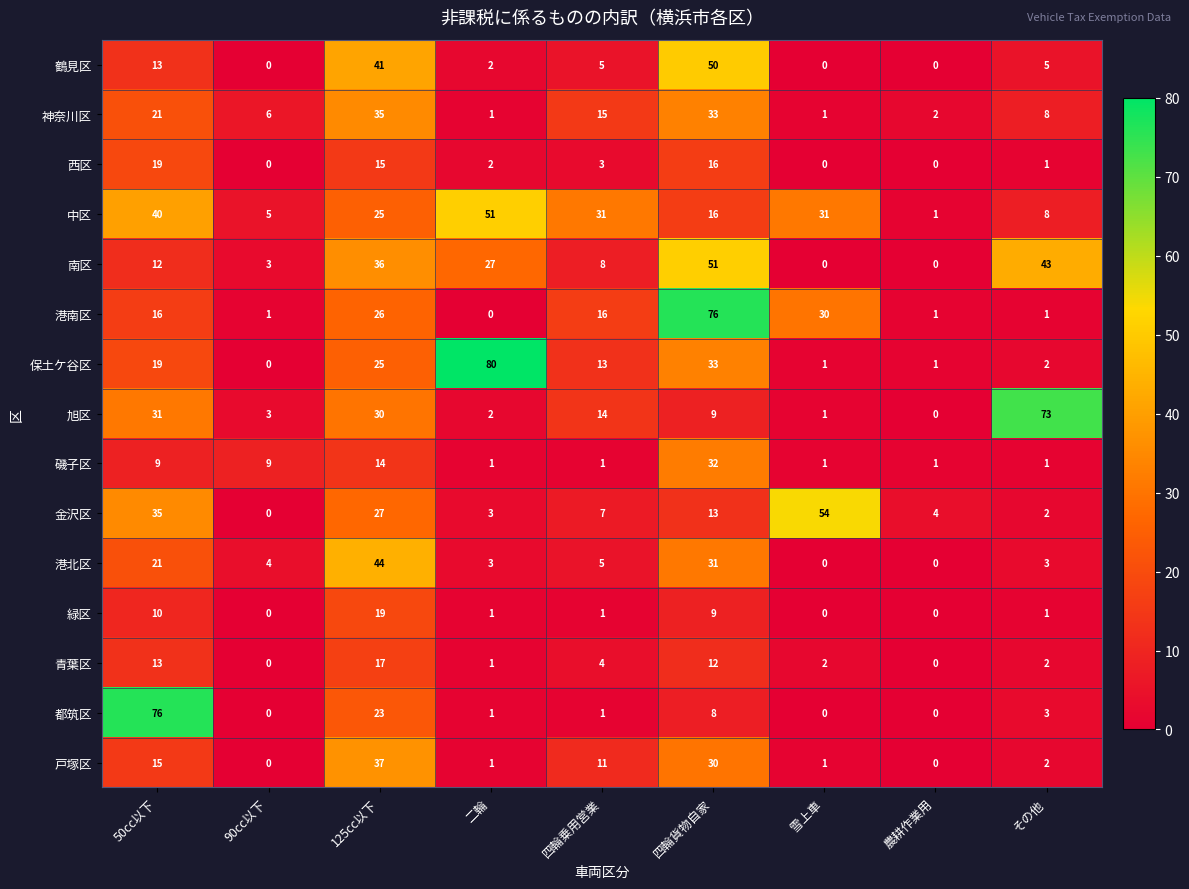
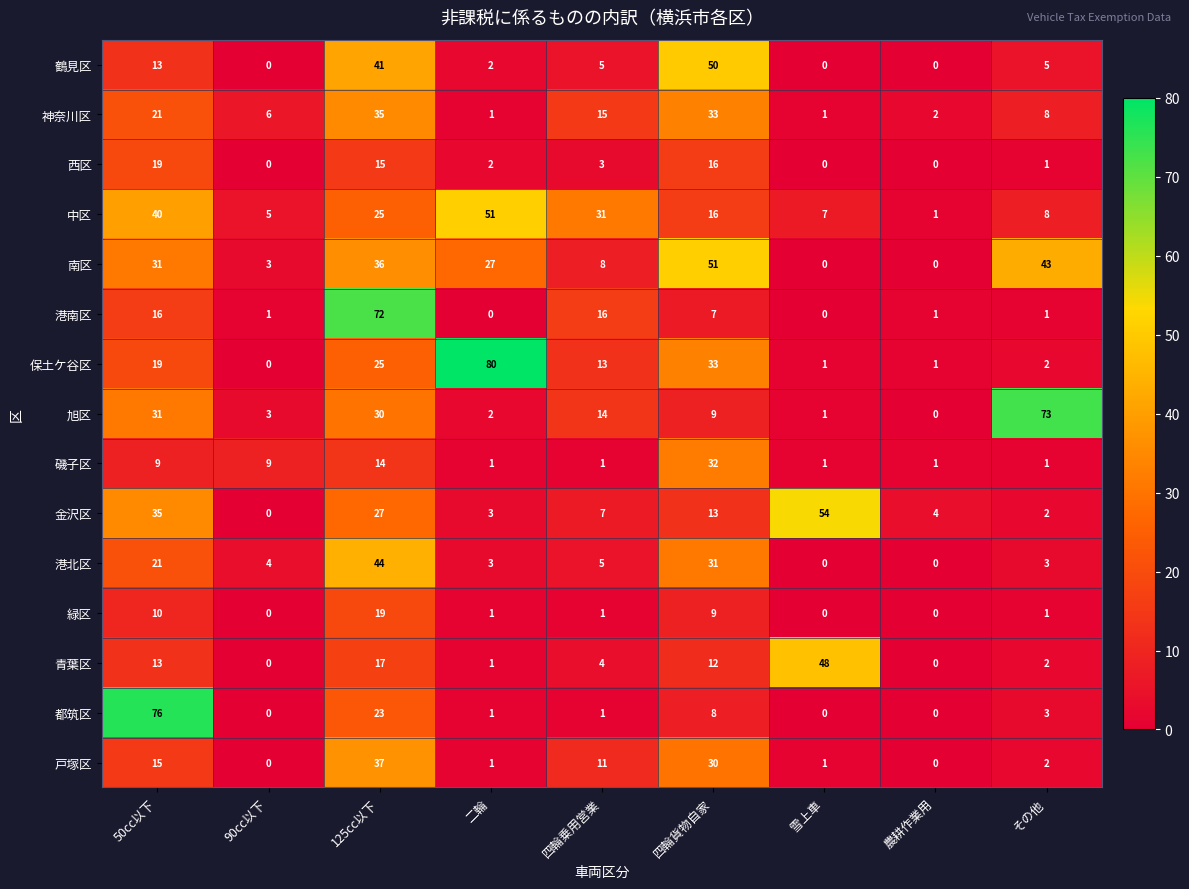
  {
    "鶴見区": {
      "50cc以下": 13,
      "90cc以下": 0,
      "125cc以下": 41,
      "二輪": 2,
      "四輪乗用営業": 5,
      "四輪貨物自家": 50,
      "雪上車": 0,
      "農耕作業用": 0,
      "その他": 5
    },
    "神奈川区": {
      "50cc以下": 21,
      "90cc以下": 6,
      "125cc以下": 35,
      "二輪": 1,
      "四輪乗用営業": 15,
      "四輪貨物自家": 33,
      "雪上車": 1,
      "農耕作業用": 2,
      "その他": 8
    },
    "西区": {
      "50cc以下": 19,
      "90cc以下": 0,
      "125cc以下": 15,
      "二輪": 2,
      "四輪乗用営業": 3,
      "四輪貨物自家": 16,
      "雪上車": 0,
      "農耕作業用": 0,
      "その他": 1
    },
    "中区": {
      "50cc以下": 40,
      "90cc以下": 5,
      "125cc以下": 25,
      "二輪": 51,
      "四輪乗用営業": 31,
      "四輪貨物自家": 16,
-     "雪上車": 31,
+     "雪上車": 7,
      "農耕作業用": 1,
      "その他": 8
    },
    "南区": {
-     "50cc以下": 12,
+     "50cc以下": 31,
      "90cc以下": 3,
      "125cc以下": 36,
      "二輪": 27,
      "四輪乗用営業": 8,
      "四輪貨物自家": 51,
      "雪上車": 0,
      "農耕作業用": 0,
      "その他": 43
    },
    "港南区": {
      "50cc以下": 16,
      "90cc以下": 1,
-     "125cc以下": 26,
+     "125cc以下": 72,
      "二輪": 0,
      "四輪乗用営業": 16,
-     "四輪貨物自家": 76,
-     "雪上車": 30,
+     "四輪貨物自家": 7,
+     "雪上車": 0,
      "農耕作業用": 1,
      "その他": 1
    },
    "保土ケ谷区": {
      "50cc以下": 19,
      "90cc以下": 0,
      "125cc以下": 25,
      "二輪": 80,
      "四輪乗用営業": 13,
      "四輪貨物自家": 33,
      "雪上車": 1,
      "農耕作業用": 1,
      "その他": 2
    },
    "旭区": {
      "50cc以下": 31,
      "90cc以下": 3,
      "125cc以下": 30,
      "二輪": 2,
      "四輪乗用営業": 14,
      "四輪貨物自家": 9,
      "雪上車": 1,
      "農耕作業用": 0,
      "その他": 73
    },
    "磯子区": {
      "50cc以下": 9,
      "90cc以下": 9,
      "125cc以下": 14,
      "二輪": 1,
      "四輪乗用営業": 1,
      "四輪貨物自家": 32,
      "雪上車": 1,
      "農耕作業用": 1,
      "その他": 1
    },
    "金沢区": {
      "50cc以下": 35,
      "90cc以下": 0,
      "125cc以下": 27,
      "二輪": 3,
      "四輪乗用営業": 7,
      "四輪貨物自家": 13,
      "雪上車": 54,
      "農耕作業用": 4,
      "その他": 2
    },
    "港北区": {
      "50cc以下": 21,
      "90cc以下": 4,
      "125cc以下": 44,
      "二輪": 3,
      "四輪乗用営業": 5,
      "四輪貨物自家": 31,
      "雪上車": 0,
      "農耕作業用": 0,
      "その他": 3
    },
    "緑区": {
      "50cc以下": 10,
      "90cc以下": 0,
      "125cc以下": 19,
      "二輪": 1,
      "四輪乗用営業": 1,
      "四輪貨物自家": 9,
      "雪上車": 0,
      "農耕作業用": 0,
      "その他": 1
    },
    "青葉区": {
      "50cc以下": 13,
      "90cc以下": 0,
      "125cc以下": 17,
      "二輪": 1,
      "四輪乗用営業": 4,
      "四輪貨物自家": 12,
-     "雪上車": 2,
+     "雪上車": 48,
      "農耕作業用": 0,
      "その他": 2
    },
    "都筑区": {
      "50cc以下": 76,
      "90cc以下": 0,
      "125cc以下": 23,
      "二輪": 1,
      "四輪乗用営業": 1,
      "四輪貨物自家": 8,
      "雪上車": 0,
      "農耕作業用": 0,
      "その他": 3
    },
    "戸塚区": {
      "50cc以下": 15,
      "90cc以下": 0,
      "125cc以下": 37,
      "二輪": 1,
      "四輪乗用営業": 11,
      "四輪貨物自家": 30,
      "雪上車": 1,
      "農耕作業用": 0,
      "その他": 2
    }
  }
